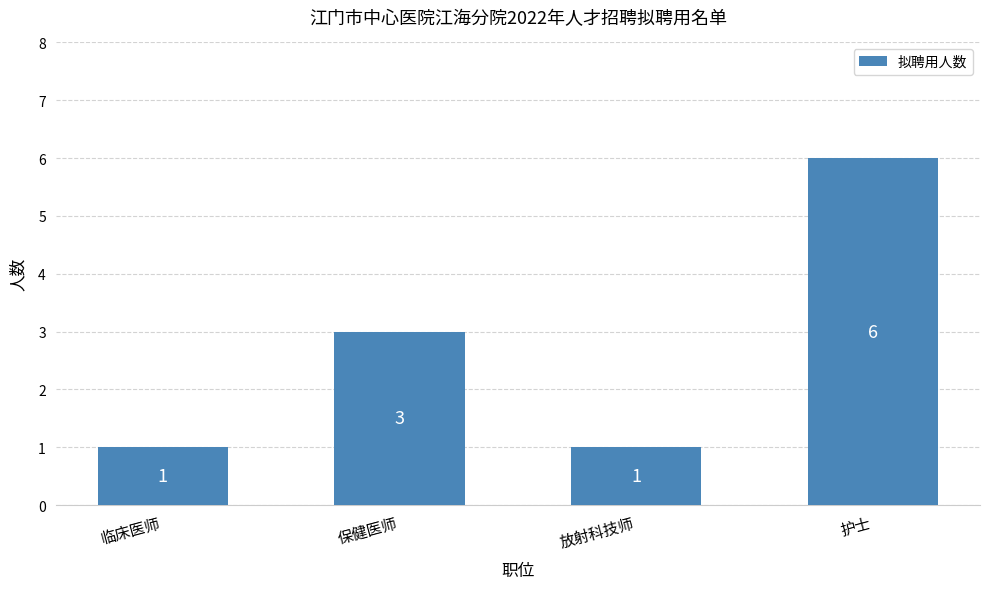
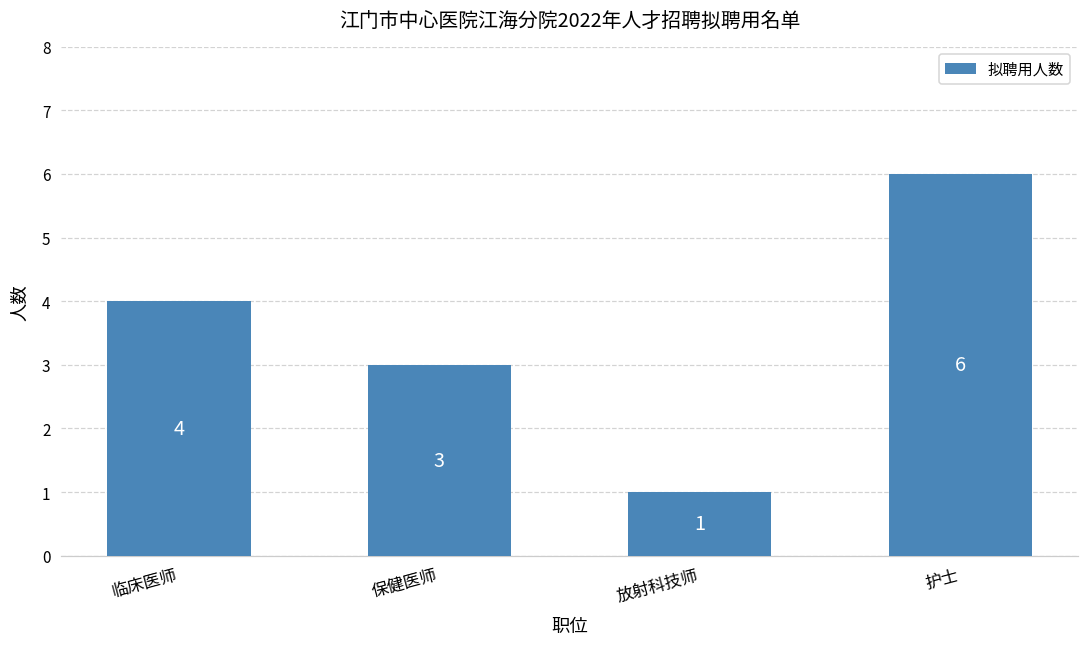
  {
-   "临床医师": 1,
+   "临床医师": 4,
    "保健医师": 3,
    "放射科技师": 1,
    "护士": 6
  }
